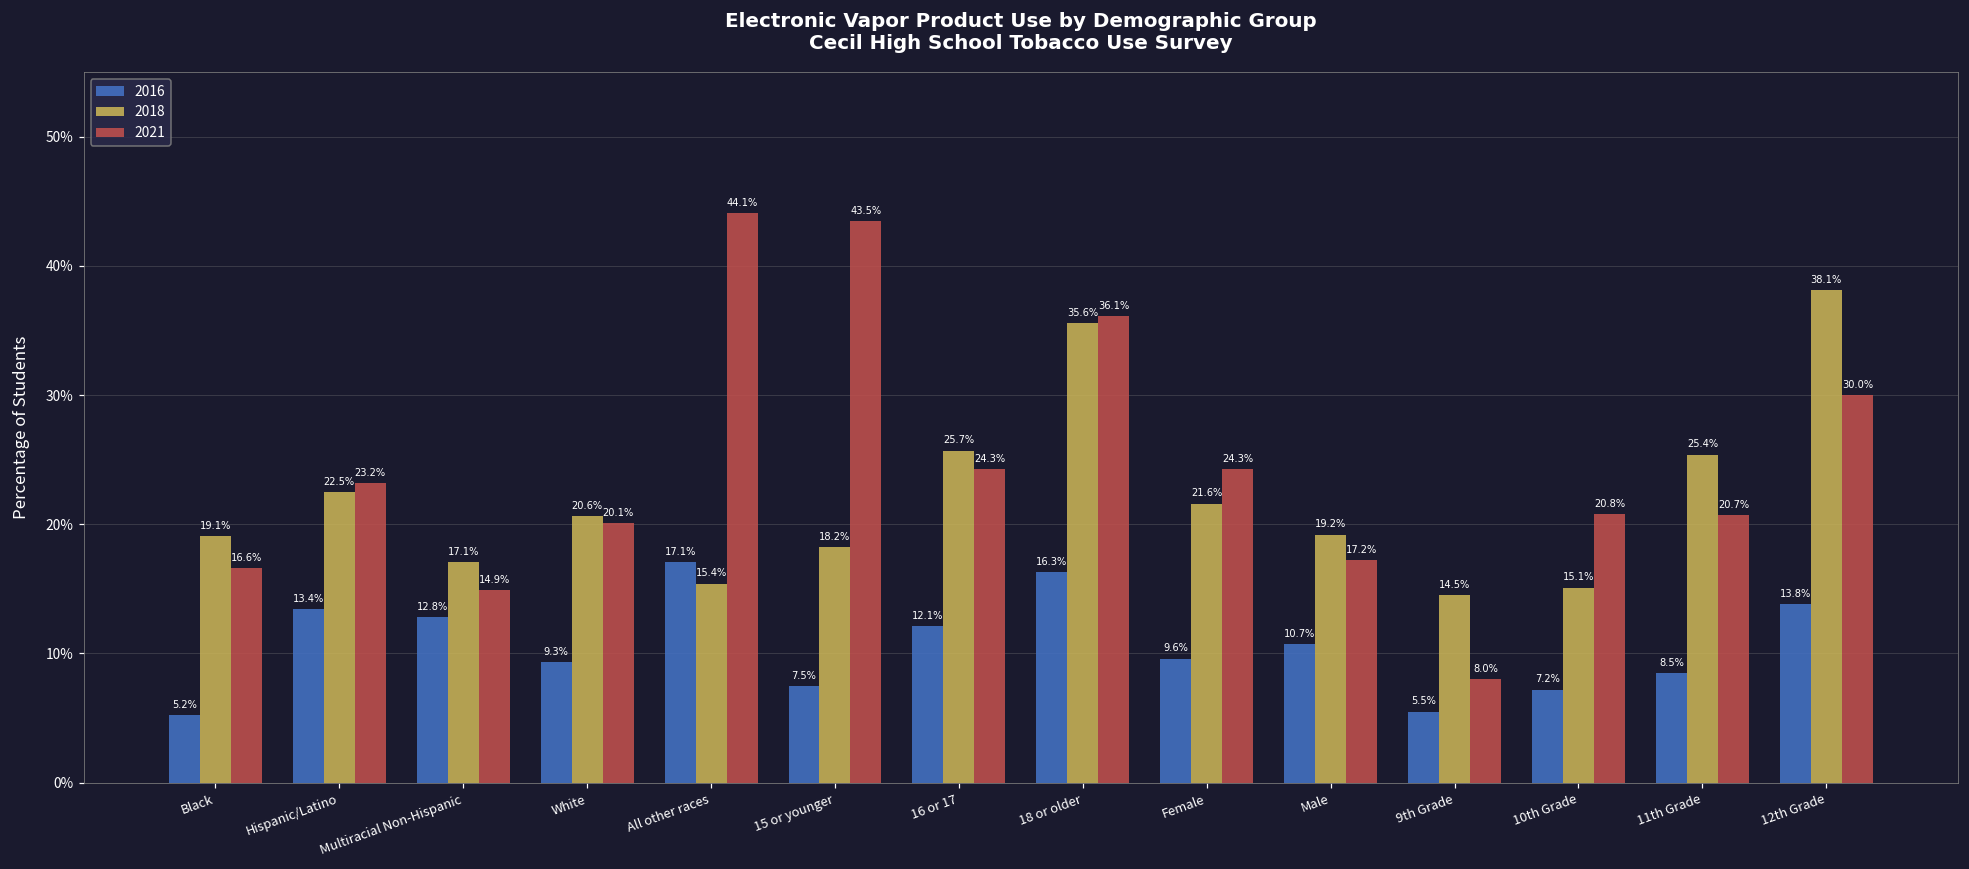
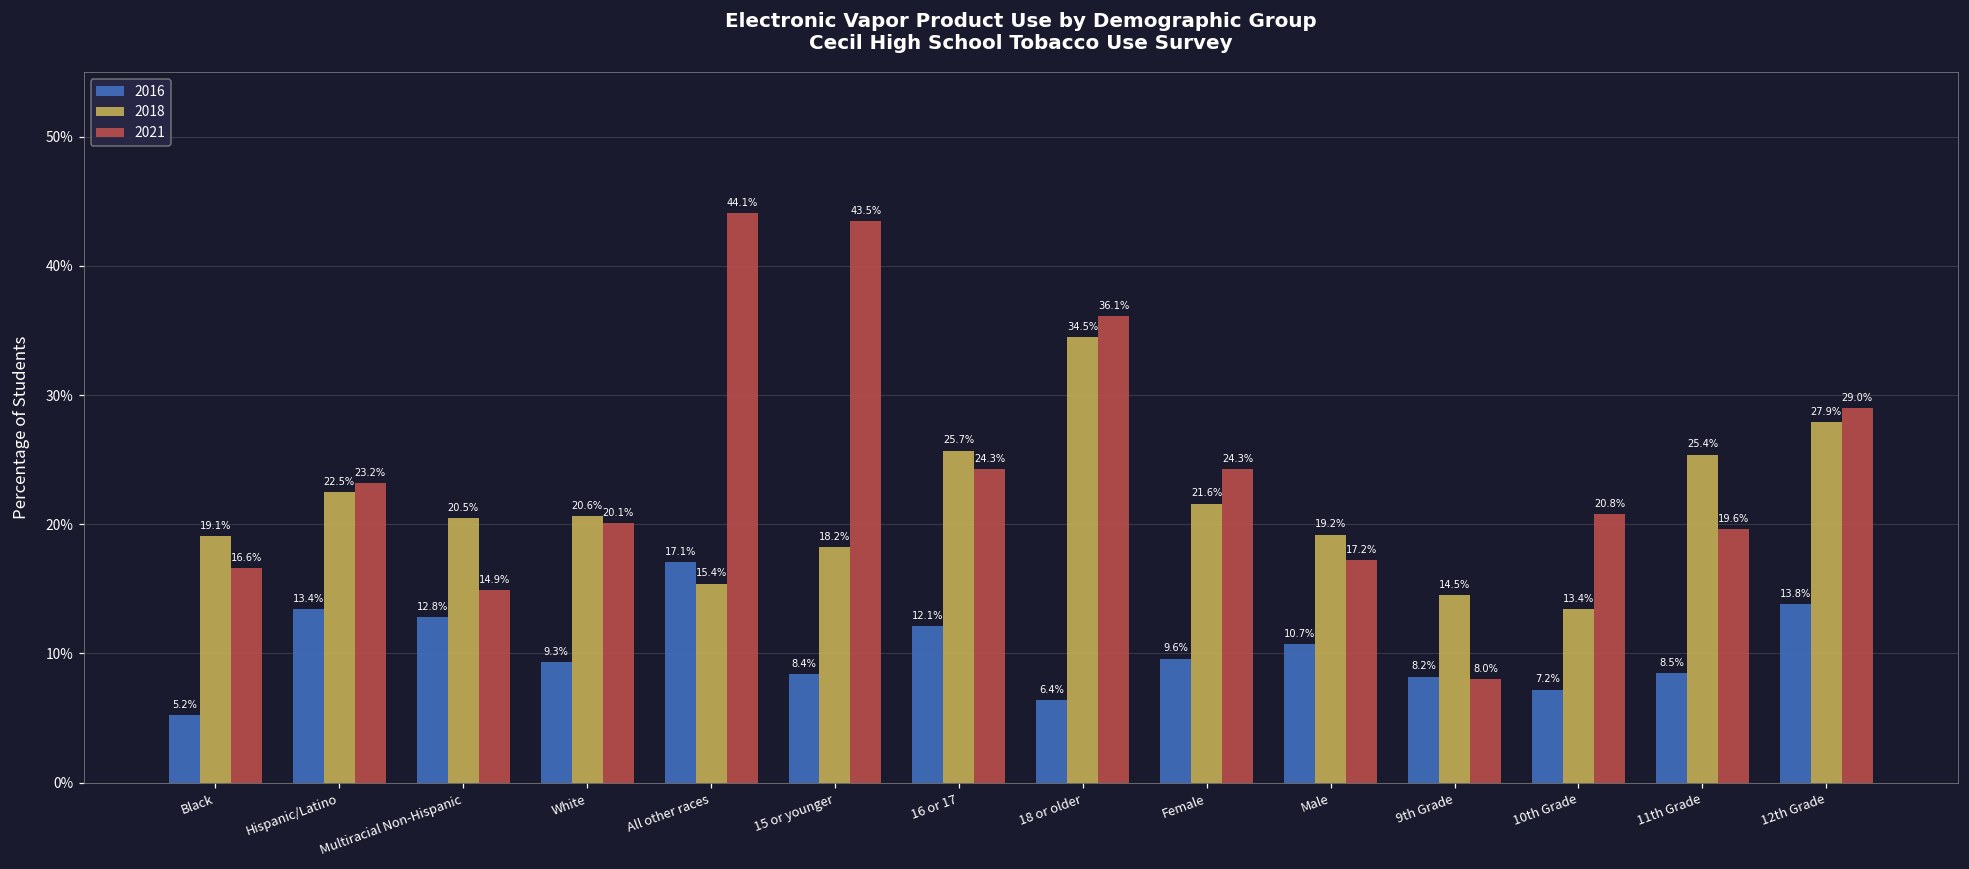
  {
    "2016": {
      "Black": "5.2%",
      "Hispanic/Latino": "13.4%",
      "Multiracial Non-Hispanic": "12.8%",
      "White": "9.3%",
      "All other races": "17.1%",
-     "15 or younger": "7.5%",
+     "15 or younger": "8.4%",
      "16 or 17": "12.1%",
-     "18 or older": "16.3%",
+     "18 or older": "6.4%",
      "Female": "9.6%",
      "Male": "10.7%",
-     "9th Grade": "5.5%",
+     "9th Grade": "8.2%",
      "10th Grade": "7.2%",
      "11th Grade": "8.5%",
      "12th Grade": "13.8%"
    },
    "2018": {
      "Black": "19.1%",
      "Hispanic/Latino": "22.5%",
-     "Multiracial Non-Hispanic": "17.1%",
+     "Multiracial Non-Hispanic": "20.5%",
      "White": "20.6%",
      "All other races": "15.4%",
      "15 or younger": "18.2%",
      "16 or 17": "25.7%",
-     "18 or older": "35.6%",
+     "18 or older": "34.5%",
      "Female": "21.6%",
      "Male": "19.2%",
      "9th Grade": "14.5%",
-     "10th Grade": "15.1%",
+     "10th Grade": "13.4%",
      "11th Grade": "25.4%",
-     "12th Grade": "38.1%"
+     "12th Grade": "27.9%"
    },
    "2021": {
      "Black": "16.6%",
      "Hispanic/Latino": "23.2%",
      "Multiracial Non-Hispanic": "14.9%",
      "White": "20.1%",
      "All other races": "44.1%",
      "15 or younger": "43.5%",
      "16 or 17": "24.3%",
      "18 or older": "36.1%",
      "Female": "24.3%",
      "Male": "17.2%",
      "9th Grade": "8.0%",
      "10th Grade": "20.8%",
-     "11th Grade": "20.7%",
-     "12th Grade": "30.0%"
+     "11th Grade": "19.6%",
+     "12th Grade": "29.0%"
    }
  }
